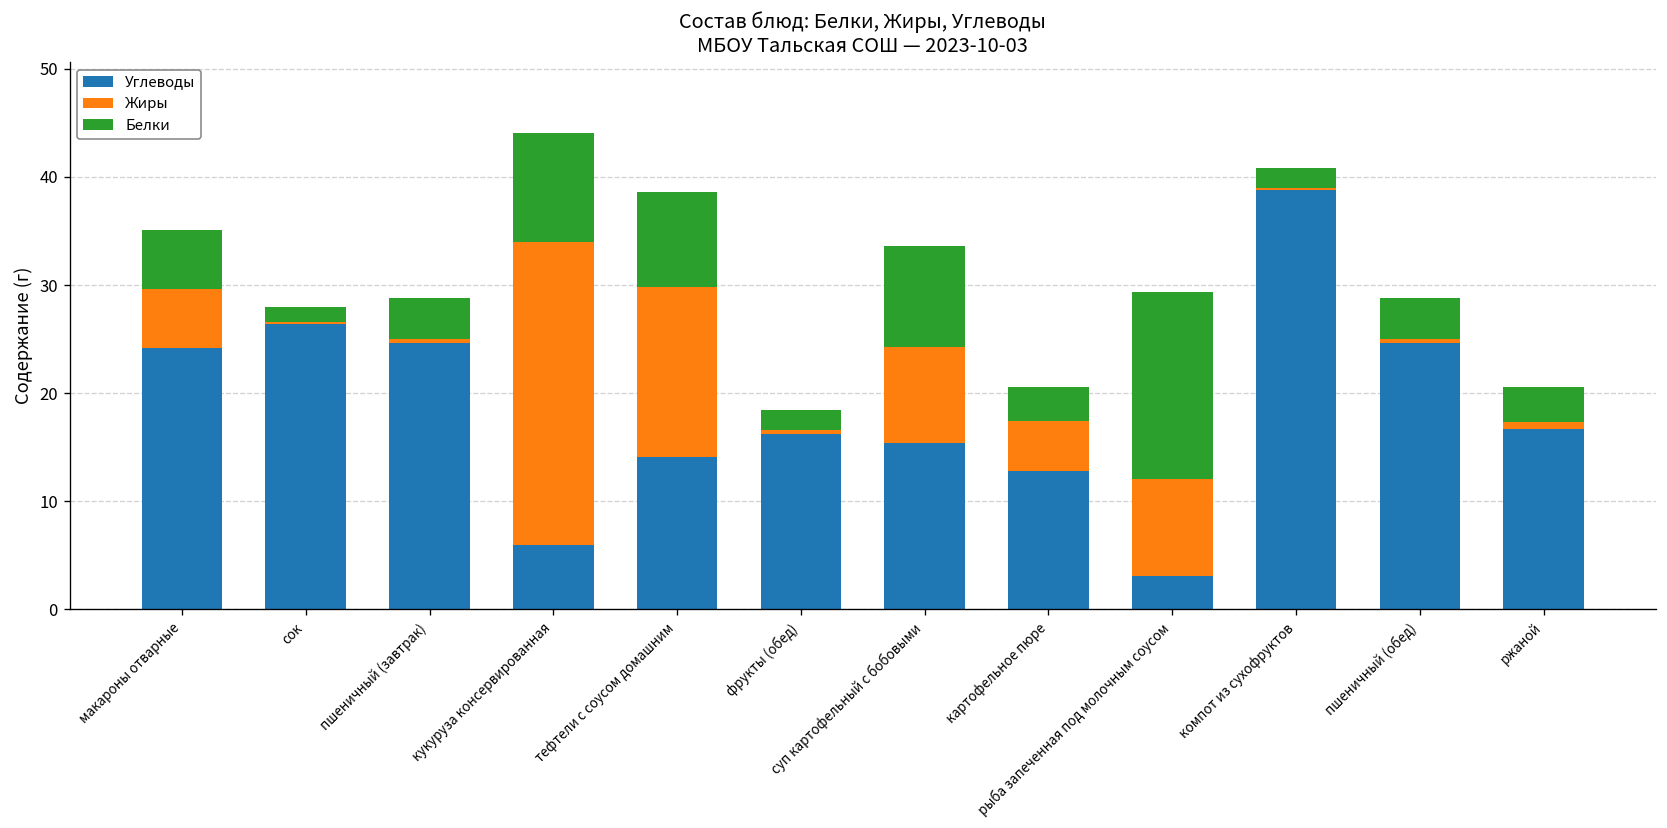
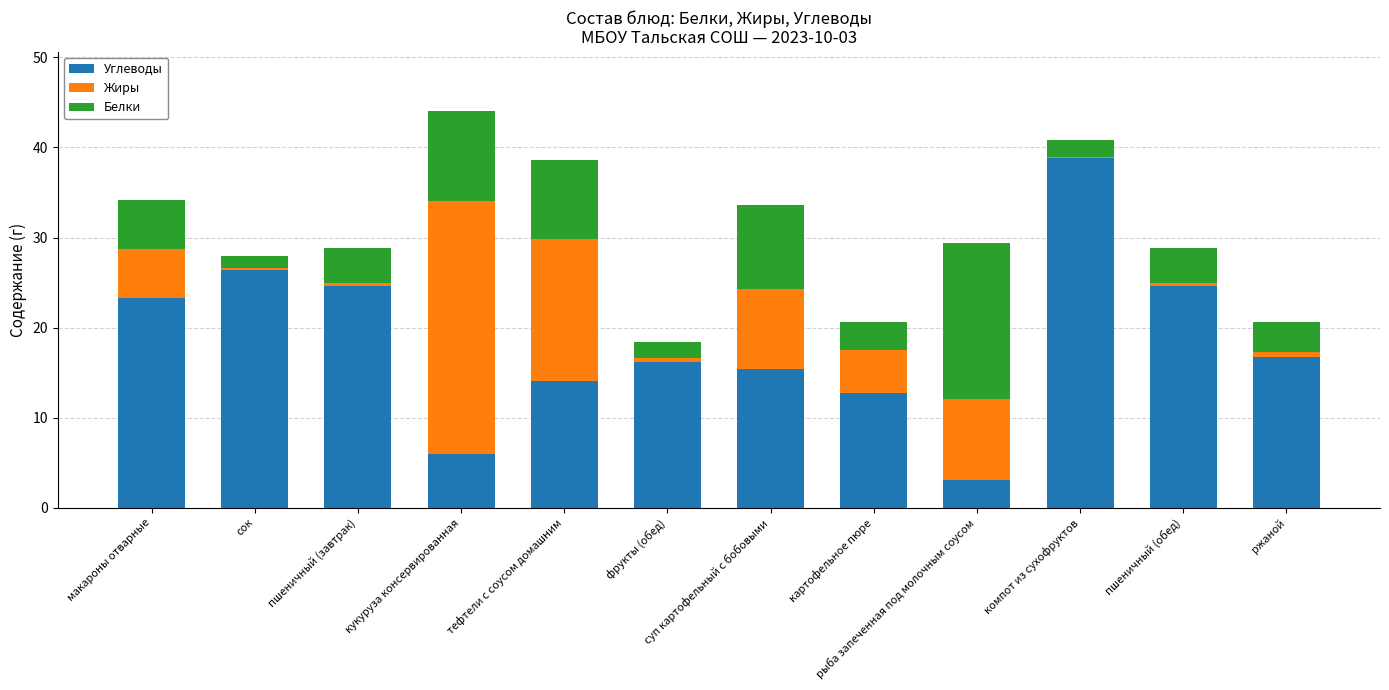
  {
    "Углеводы": {
-     "макароны отварные": 24,
+     "макароны отварные": 23,
      "сок": 26,
      "пшеничный (завтрак)": 25,
      "кукуруза консервированная": 6,
      "тефтели с соусом домашним": 14,
      "фрукты (обед)": 16,
      "суп картофельный с бобовыми": 15,
      "картофельное пюре": 13,
      "рыба запеченная под молочным соусом": 3,
      "компот из сухофруктов": 39,
      "пшеничный (обед)": 25,
      "ржаной": 17
    },
    "Жиры": {
      "макароны отварные": 5,
      "пшеничный (завтрак)": 0,
      "кукуруза консервированная": 28,
      "тефтели с соусом домашним": 16,
      "фрукты (обед)": 0,
      "суп картофельный с бобовыми": 9,
      "картофельное пюре": 5,
      "рыба запеченная под молочным соусом": 9,
      "пшеничный (обед)": 0,
      "ржаной": 1
    },
    "Белки": {
      "макароны отварные": 5,
      "сок": 1,
      "пшеничный (завтрак)": 4,
      "кукуруза консервированная": 10,
      "тефтели с соусом домашним": 9,
      "фрукты (обед)": 2,
      "суп картофельный с бобовыми": 9,
      "картофельное пюре": 3,
      "рыба запеченная под молочным соусом": 17,
      "компот из сухофруктов": 2,
      "пшеничный (обед)": 4,
      "ржаной": 3
    }
  }
